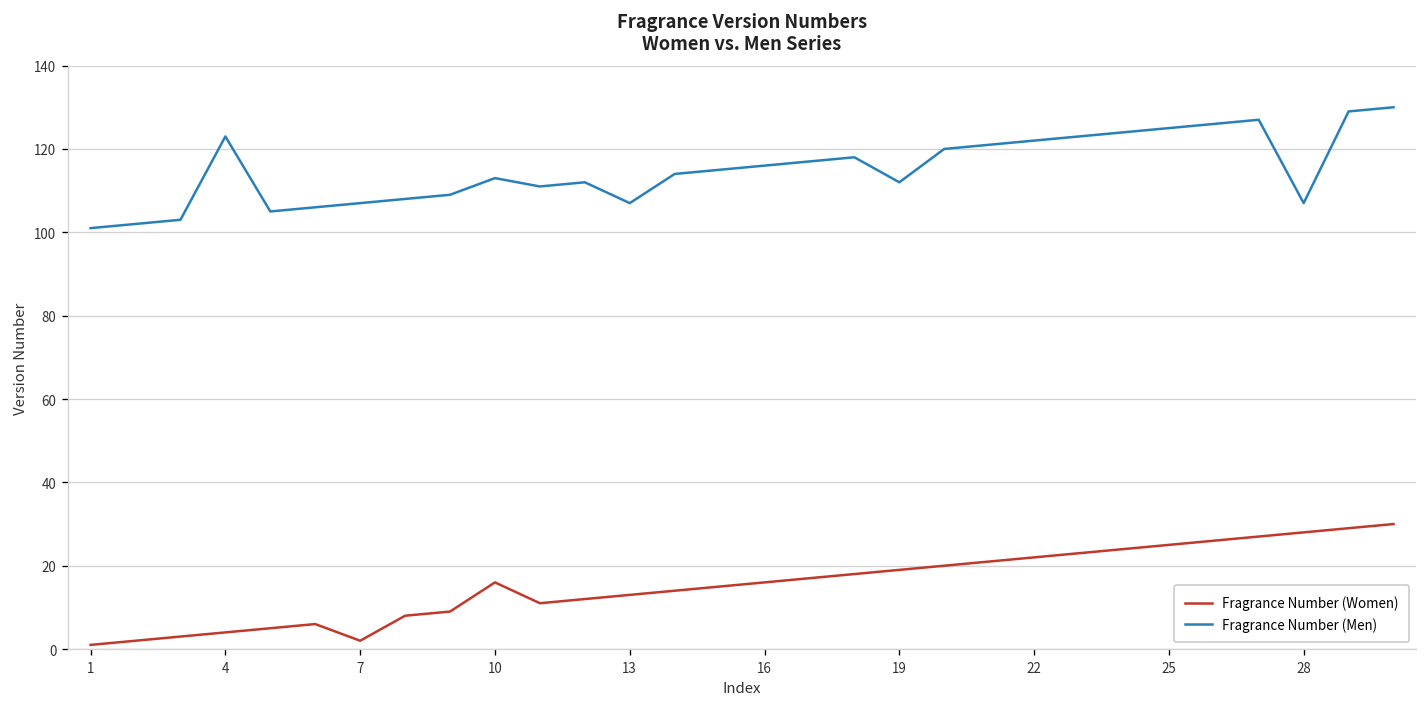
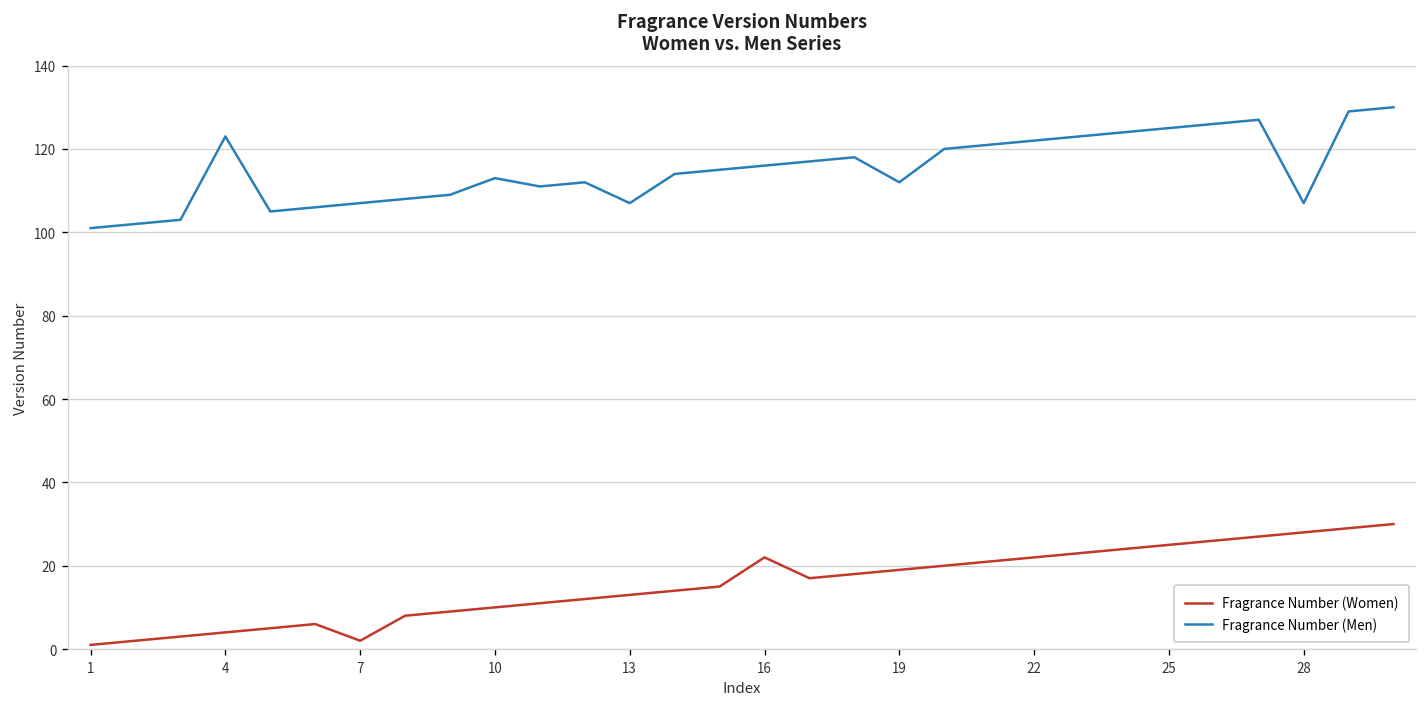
  {
    "Fragrance Number (Women)": {
      "1": 1,
      "4": 4,
      "7": 2,
-     "10": 16,
+     "10": 10,
      "13": 13,
-     "16": 16,
+     "16": 22,
      "19": 19,
      "22": 22,
      "25": 25,
      "28": 28
    },
    "Fragrance Number (Men)": {
      "1": 101,
      "4": 123,
      "7": 107,
      "10": 113,
      "13": 107,
      "16": 116,
      "19": 112,
      "22": 122,
      "25": 125,
      "28": 107
    }
  }
